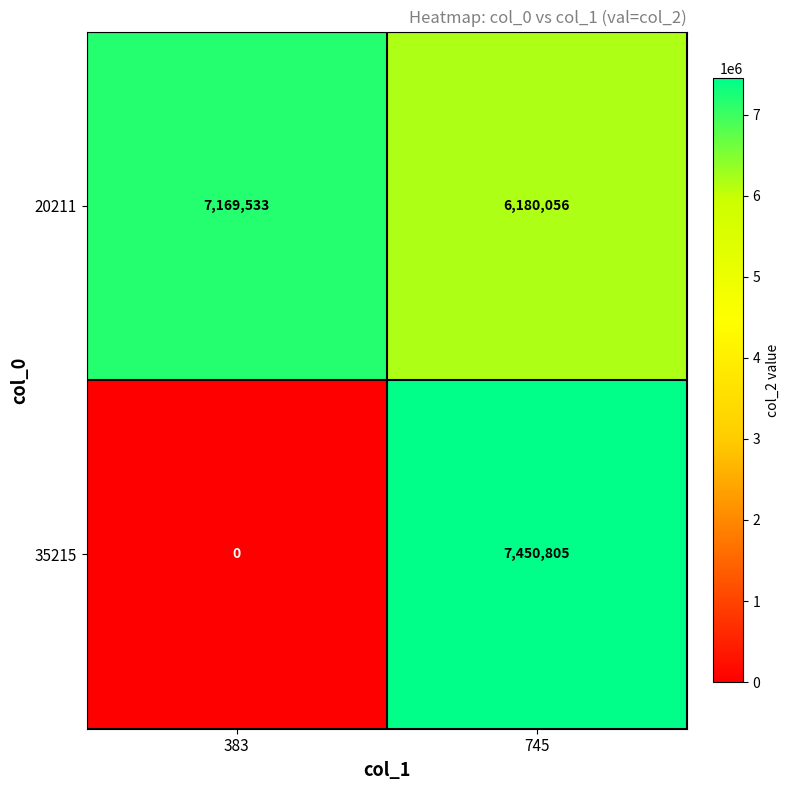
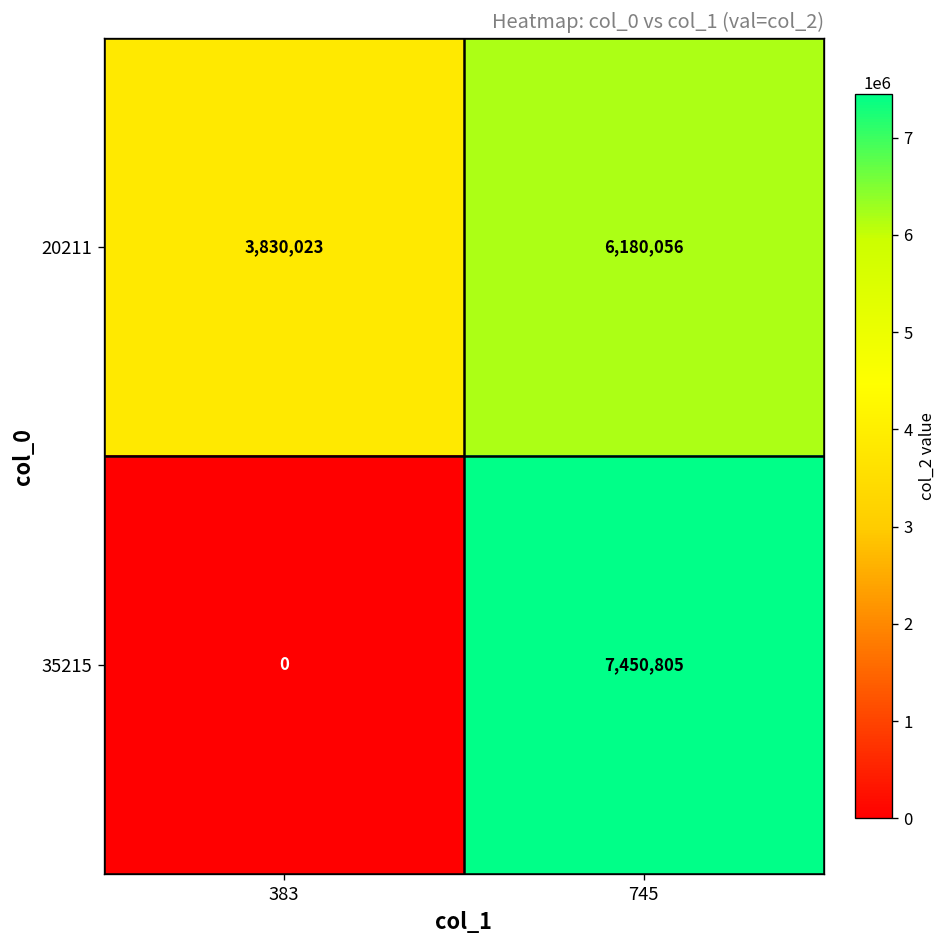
  {
    "20211": {
-     "383": "7,169,533",
+     "383": "3,830,023",
      "745": "6,180,056"
    },
    "35215": {
      "383": "0",
      "745": "7,450,805"
    }
  }
